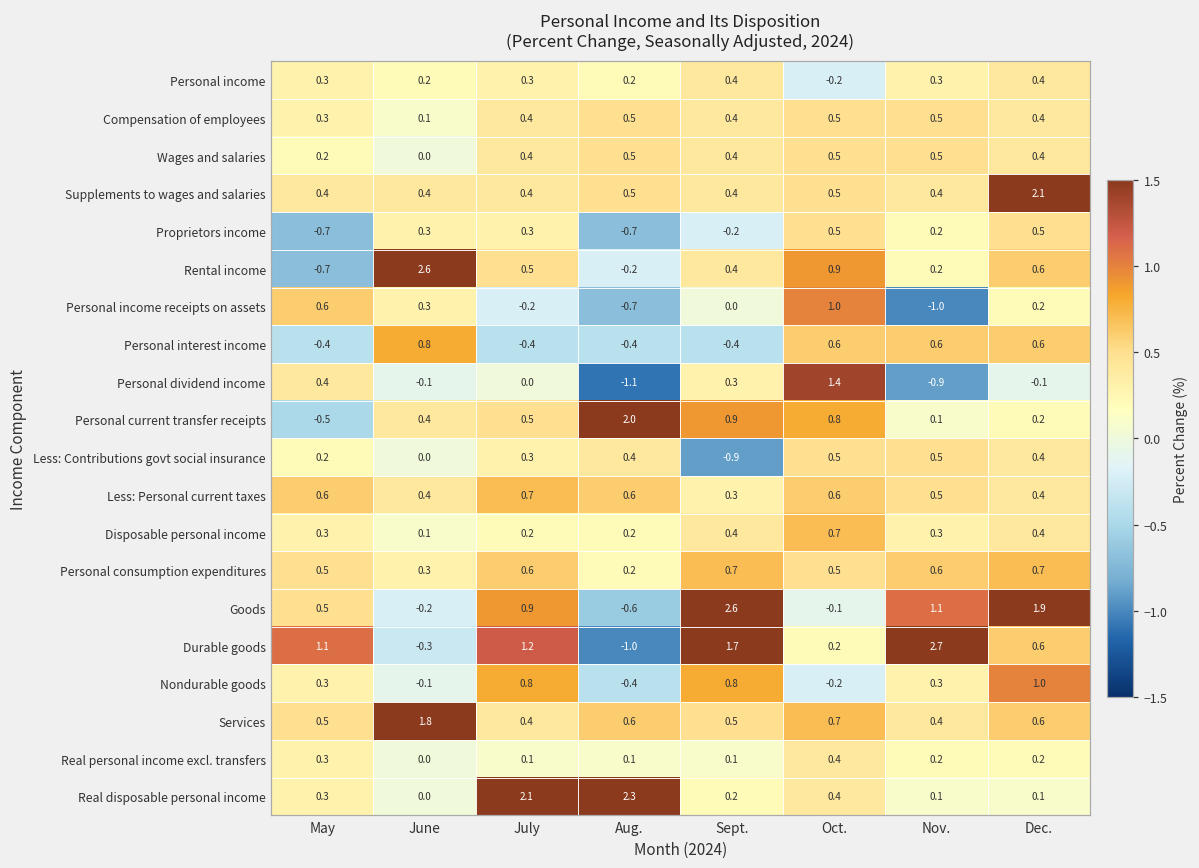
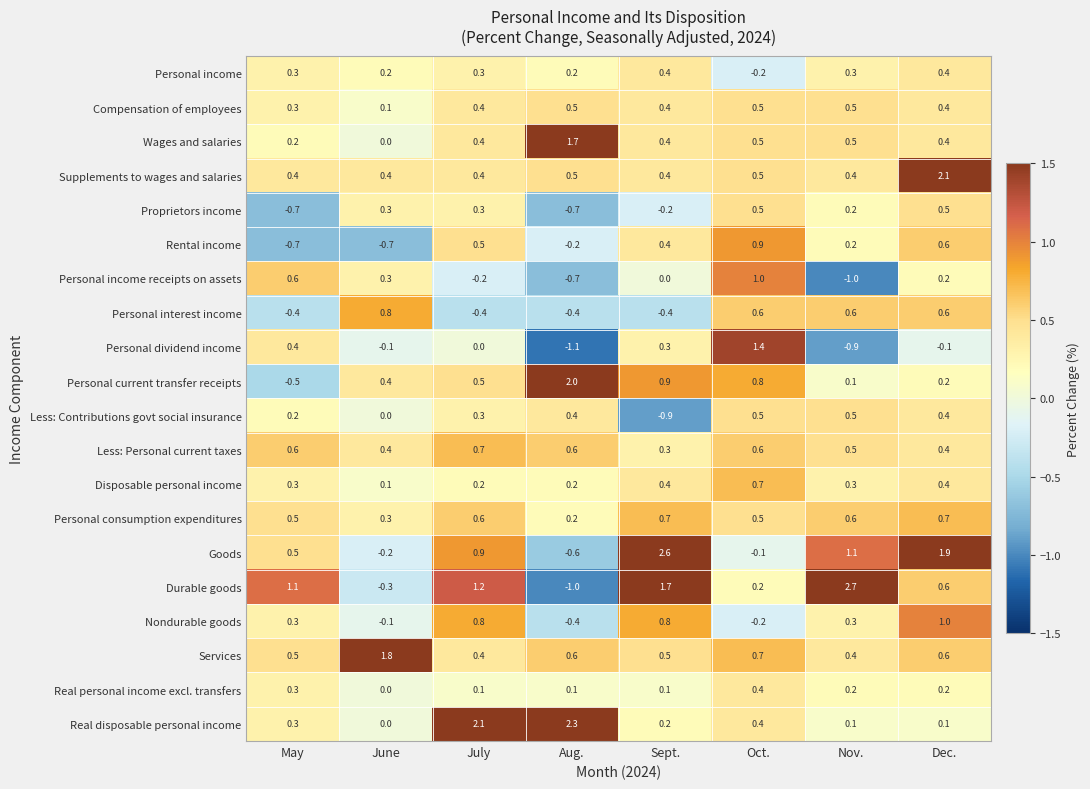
  {
    "Personal income": {
      "May": 0.3,
      "June": 0.2,
      "July": 0.3,
      "Aug.": 0.2,
      "Sept.": 0.4,
      "Oct.": -0.2,
      "Nov.": 0.3,
      "Dec.": 0.4
    },
    "Compensation of employees": {
      "May": 0.3,
      "June": 0.1,
      "July": 0.4,
      "Aug.": 0.5,
      "Sept.": 0.4,
      "Oct.": 0.5,
      "Nov.": 0.5,
      "Dec.": 0.4
    },
    "Wages and salaries": {
      "May": 0.2,
      "June": 0.0,
      "July": 0.4,
-     "Aug.": 0.5,
+     "Aug.": 1.7,
      "Sept.": 0.4,
      "Oct.": 0.5,
      "Nov.": 0.5,
      "Dec.": 0.4
    },
    "Supplements to wages and salaries": {
      "May": 0.4,
      "June": 0.4,
      "July": 0.4,
      "Aug.": 0.5,
      "Sept.": 0.4,
      "Oct.": 0.5,
      "Nov.": 0.4,
      "Dec.": 2.1
    },
    "Proprietors income": {
      "May": -0.7,
      "June": 0.3,
      "July": 0.3,
      "Aug.": -0.7,
      "Sept.": -0.2,
      "Oct.": 0.5,
      "Nov.": 0.2,
      "Dec.": 0.5
    },
    "Rental income": {
      "May": -0.7,
-     "June": 2.6,
+     "June": -0.7,
      "July": 0.5,
      "Aug.": -0.2,
      "Sept.": 0.4,
      "Oct.": 0.9,
      "Nov.": 0.2,
      "Dec.": 0.6
    },
    "Personal income receipts on assets": {
      "May": 0.6,
      "June": 0.3,
      "July": -0.2,
      "Aug.": -0.7,
      "Sept.": 0.0,
      "Oct.": 1.0,
      "Nov.": -1.0,
      "Dec.": 0.2
    },
    "Personal interest income": {
      "May": -0.4,
      "June": 0.8,
      "July": -0.4,
      "Aug.": -0.4,
      "Sept.": -0.4,
      "Oct.": 0.6,
      "Nov.": 0.6,
      "Dec.": 0.6
    },
    "Personal dividend income": {
      "May": 0.4,
      "June": -0.1,
      "July": 0.0,
      "Aug.": -1.1,
      "Sept.": 0.3,
      "Oct.": 1.4,
      "Nov.": -0.9,
      "Dec.": -0.1
    },
    "Personal current transfer receipts": {
      "May": -0.5,
      "June": 0.4,
      "July": 0.5,
      "Aug.": 2.0,
      "Sept.": 0.9,
      "Oct.": 0.8,
      "Nov.": 0.1,
      "Dec.": 0.2
    },
    "Less: Contributions govt social insurance": {
      "May": 0.2,
      "June": 0.0,
      "July": 0.3,
      "Aug.": 0.4,
      "Sept.": -0.9,
      "Oct.": 0.5,
      "Nov.": 0.5,
      "Dec.": 0.4
    },
    "Less: Personal current taxes": {
      "May": 0.6,
      "June": 0.4,
      "July": 0.7,
      "Aug.": 0.6,
      "Sept.": 0.3,
      "Oct.": 0.6,
      "Nov.": 0.5,
      "Dec.": 0.4
    },
    "Disposable personal income": {
      "May": 0.3,
      "June": 0.1,
      "July": 0.2,
      "Aug.": 0.2,
      "Sept.": 0.4,
      "Oct.": 0.7,
      "Nov.": 0.3,
      "Dec.": 0.4
    },
    "Personal consumption expenditures": {
      "May": 0.5,
      "June": 0.3,
      "July": 0.6,
      "Aug.": 0.2,
      "Sept.": 0.7,
      "Oct.": 0.5,
      "Nov.": 0.6,
      "Dec.": 0.7
    },
    "Goods": {
      "May": 0.5,
      "June": -0.2,
      "July": 0.9,
      "Aug.": -0.6,
      "Sept.": 2.6,
      "Oct.": -0.1,
      "Nov.": 1.1,
      "Dec.": 1.9
    },
    "Durable goods": {
      "May": 1.1,
      "June": -0.3,
      "July": 1.2,
      "Aug.": -1.0,
      "Sept.": 1.7,
      "Oct.": 0.2,
      "Nov.": 2.7,
      "Dec.": 0.6
    },
    "Nondurable goods": {
      "May": 0.3,
      "June": -0.1,
      "July": 0.8,
      "Aug.": -0.4,
      "Sept.": 0.8,
      "Oct.": -0.2,
      "Nov.": 0.3,
      "Dec.": 1.0
    },
    "Services": {
      "May": 0.5,
      "June": 1.8,
      "July": 0.4,
      "Aug.": 0.6,
      "Sept.": 0.5,
      "Oct.": 0.7,
      "Nov.": 0.4,
      "Dec.": 0.6
    },
    "Real personal income excl. transfers": {
      "May": 0.3,
      "June": 0.0,
      "July": 0.1,
      "Aug.": 0.1,
      "Sept.": 0.1,
      "Oct.": 0.4,
      "Nov.": 0.2,
      "Dec.": 0.2
    },
    "Real disposable personal income": {
      "May": 0.3,
      "June": 0.0,
      "July": 2.1,
      "Aug.": 2.3,
      "Sept.": 0.2,
      "Oct.": 0.4,
      "Nov.": 0.1,
      "Dec.": 0.1
    }
  }
